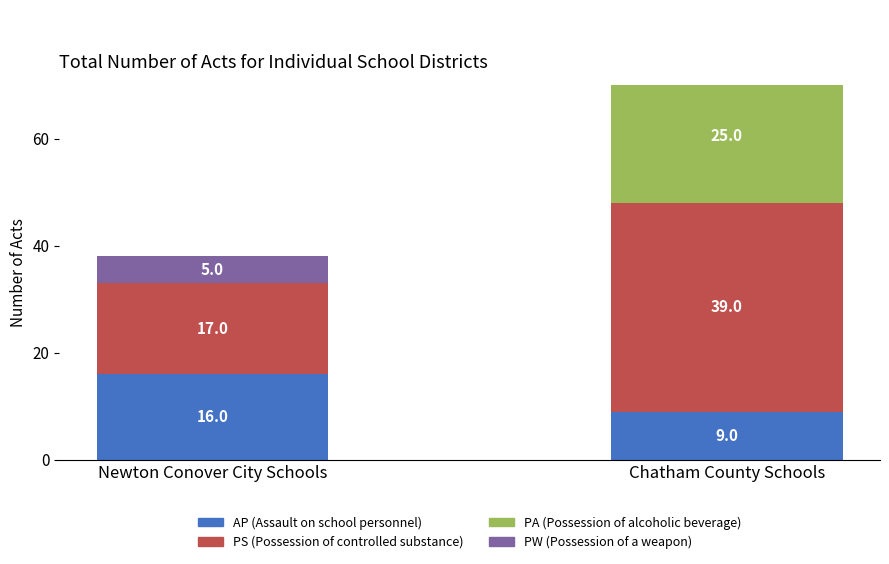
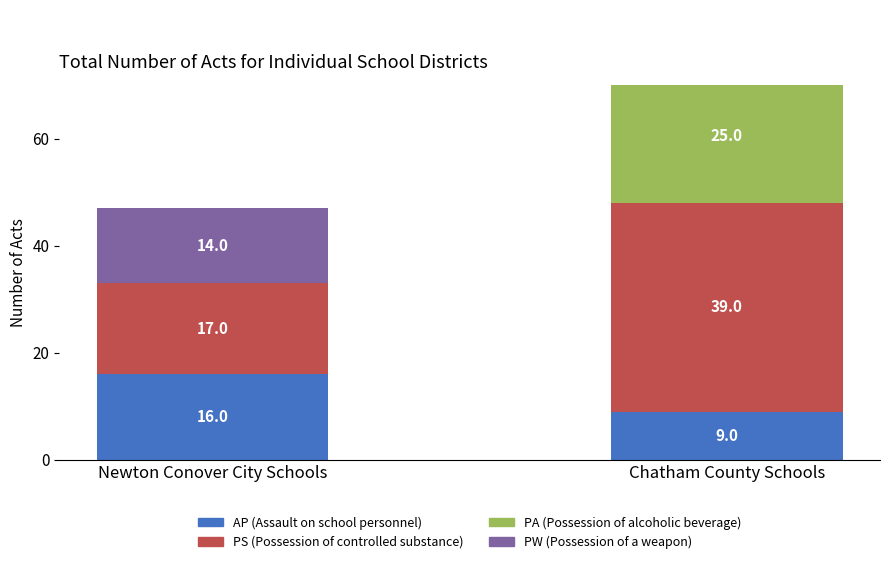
  {
    "AP (Assault on school personnel)": {
      "Newton Conover City Schools": 16.0,
      "Chatham County Schools": 9.0
    },
    "PS (Possession of controlled substance)": {
      "Newton Conover City Schools": 17.0,
      "Chatham County Schools": 39.0
    },
    "PA (Possession of alcoholic beverage)": {
      "Newton Conover City Schools": 0
    },
    "PW (Possession of a weapon)": {
-     "Newton Conover City Schools": 5.0
+     "Newton Conover City Schools": 14.0
    }
  }
